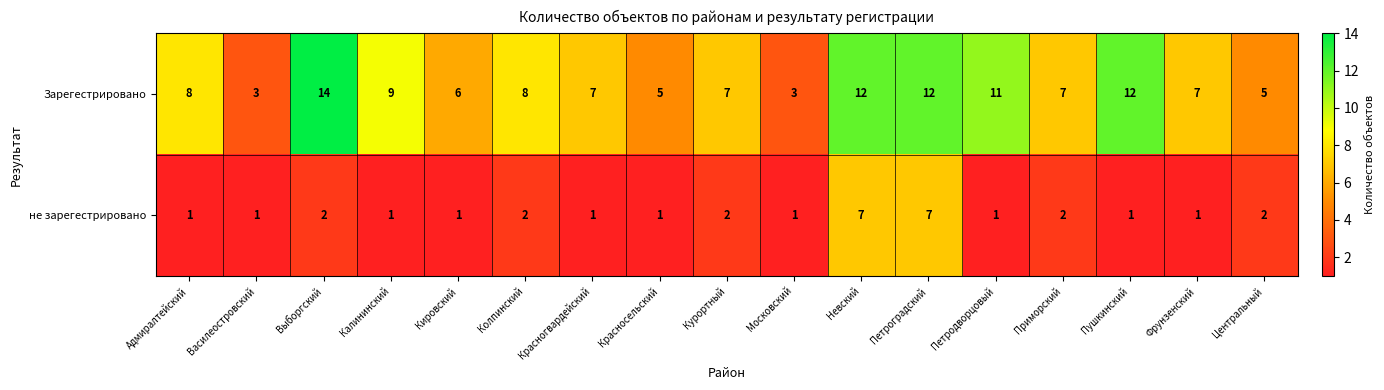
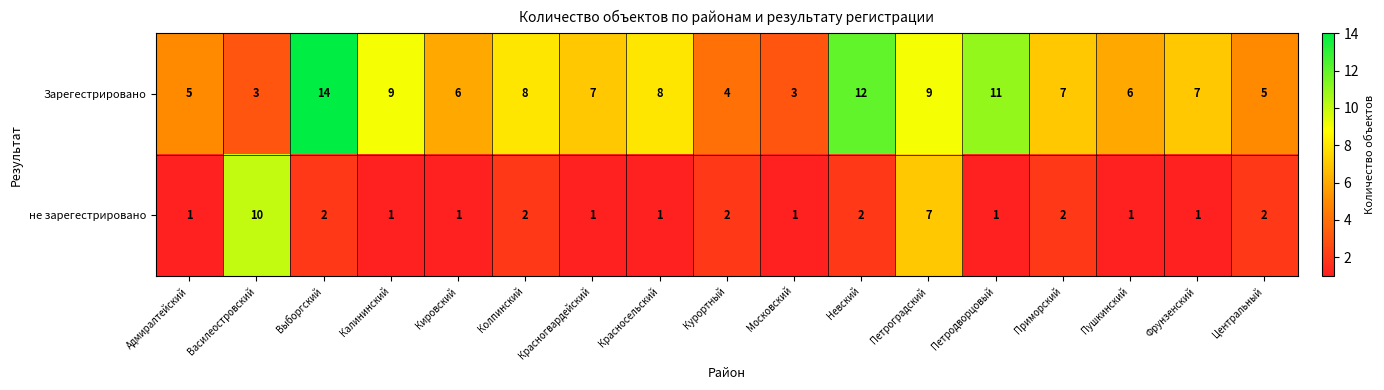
  {
    "Зарегестрировано": {
-     "Адмиралтейский": 8,
+     "Адмиралтейский": 5,
      "Василеостровский": 3,
      "Выборгский": 14,
      "Калининский": 9,
      "Кировский": 6,
      "Колпинский": 8,
      "Красногвардейский": 7,
-     "Красносельский": 5,
-     "Курортный": 7,
+     "Красносельский": 8,
+     "Курортный": 4,
      "Московский": 3,
      "Невский": 12,
-     "Петроградский": 12,
+     "Петроградский": 9,
      "Петродворцовый": 11,
      "Приморский": 7,
-     "Пушкинский": 12,
+     "Пушкинский": 6,
      "Фрунзенский": 7,
      "Центральный": 5
    },
    "не зарегестрировано": {
      "Адмиралтейский": 1,
-     "Василеостровский": 1,
+     "Василеостровский": 10,
      "Выборгский": 2,
      "Калининский": 1,
      "Кировский": 1,
      "Колпинский": 2,
      "Красногвардейский": 1,
      "Красносельский": 1,
      "Курортный": 2,
      "Московский": 1,
-     "Невский": 7,
+     "Невский": 2,
      "Петроградский": 7,
      "Петродворцовый": 1,
      "Приморский": 2,
      "Пушкинский": 1,
      "Фрунзенский": 1,
      "Центральный": 2
    }
  }
